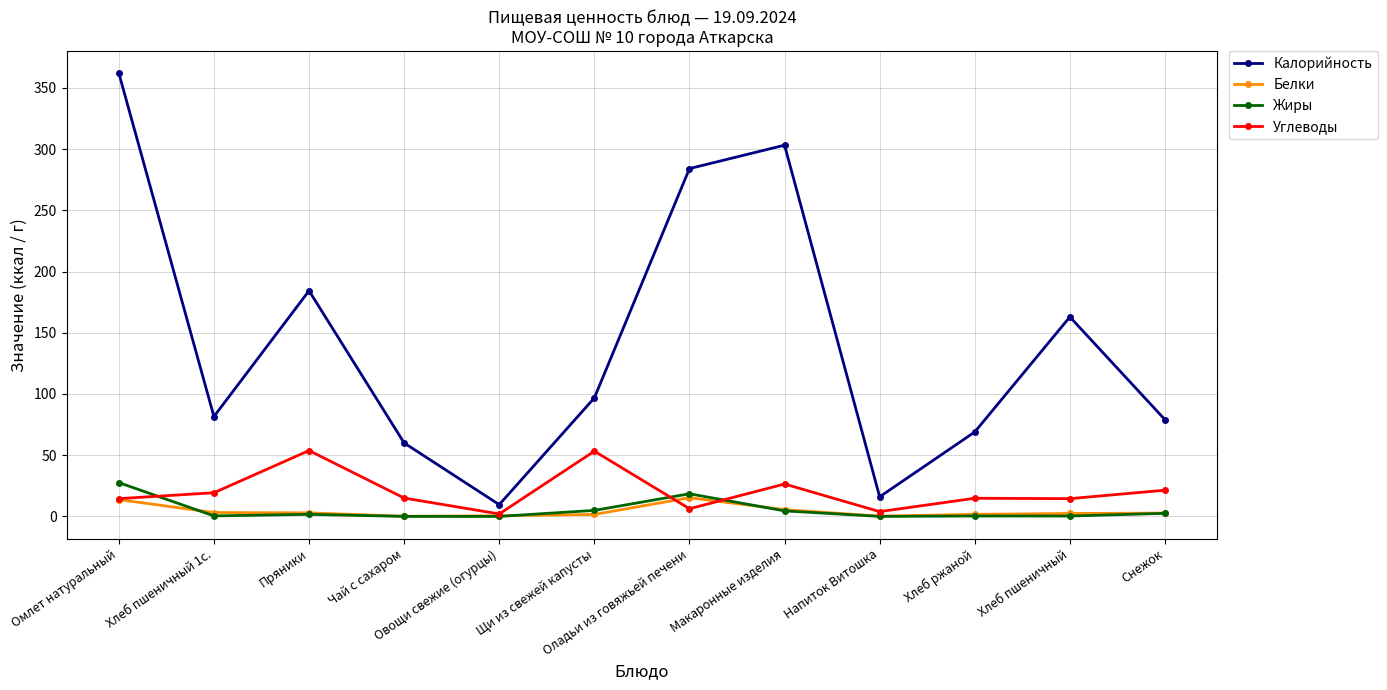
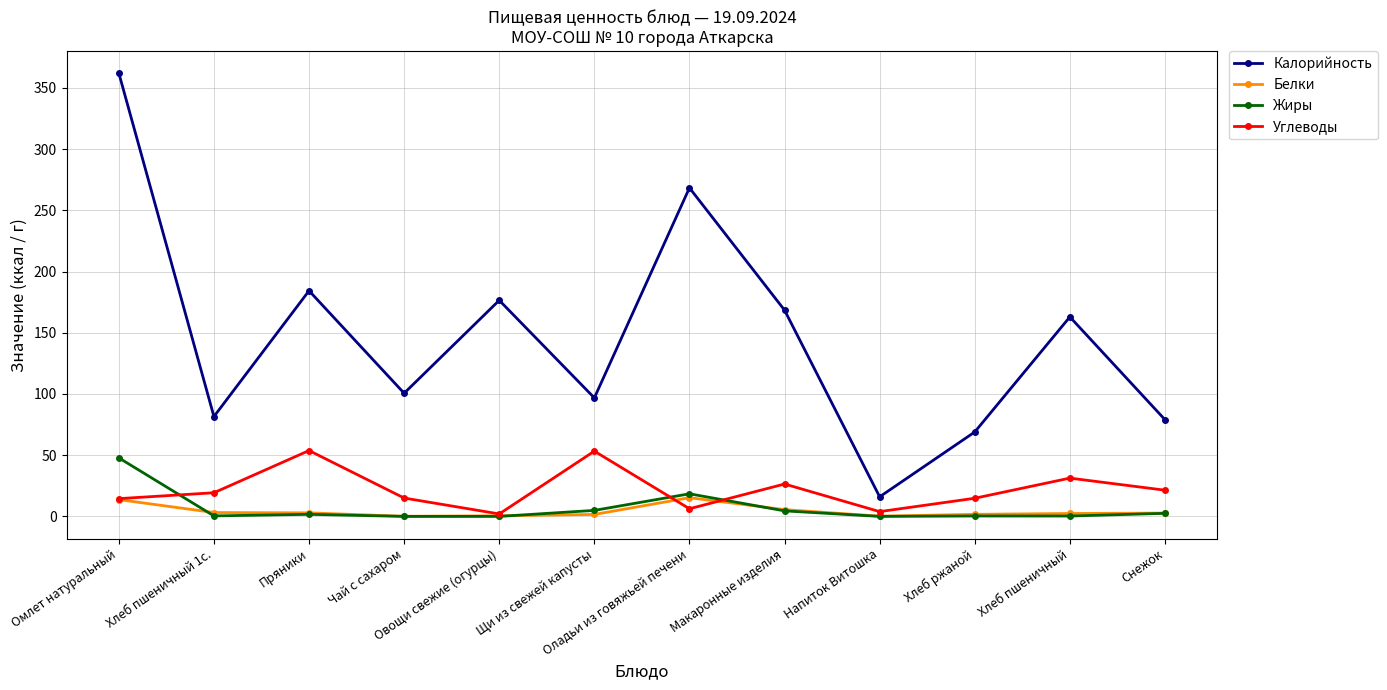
  {
    "Калорийность": {
      "Омлет натуральный": 362,
      "Хлеб пшеничный 1с.": 82,
      "Пряники": 184,
-     "Чай с сахаром": 60,
-     "Овощи свежие (огурцы)": 10,
+     "Чай с сахаром": 101,
+     "Овощи свежие (огурцы)": 177,
      "Щи из свежей капусты": 97,
-     "Оладьи из говяжьей печени": 284,
-     "Макаронные изделия": 303,
+     "Оладьи из говяжьей печени": 268,
+     "Макаронные изделия": 168,
      "Напиток Витошка": 16,
      "Хлеб ржаной": 69,
      "Хлеб пшеничный": 163,
      "Снежок": 79
    },
    "Белки": {
      "Хлеб пшеничный 1с.": 3,
      "Щи из свежей капусты": 2,
      "Оладьи из говяжьей печени": 15
    },
    "Жиры": {
-     "Омлет натуральный": 28,
+     "Омлет натуральный": 48,
      "Хлеб пшеничный 1с.": 0,
      "Щи из свежей капусты": 5,
      "Оладьи из говяжьей печени": 18
    },
    "Углеводы": {
      "Хлеб пшеничный 1с.": 19,
      "Пряники": 54,
      "Чай с сахаром": 15,
      "Щи из свежей капусты": 53,
      "Оладьи из говяжьей печени": 6,
      "Макаронные изделия": 26,
      "Напиток Витошка": 4,
      "Хлеб ржаной": 15,
-     "Хлеб пшеничный": 14,
+     "Хлеб пшеничный": 31,
      "Снежок": 21
    }
  }
